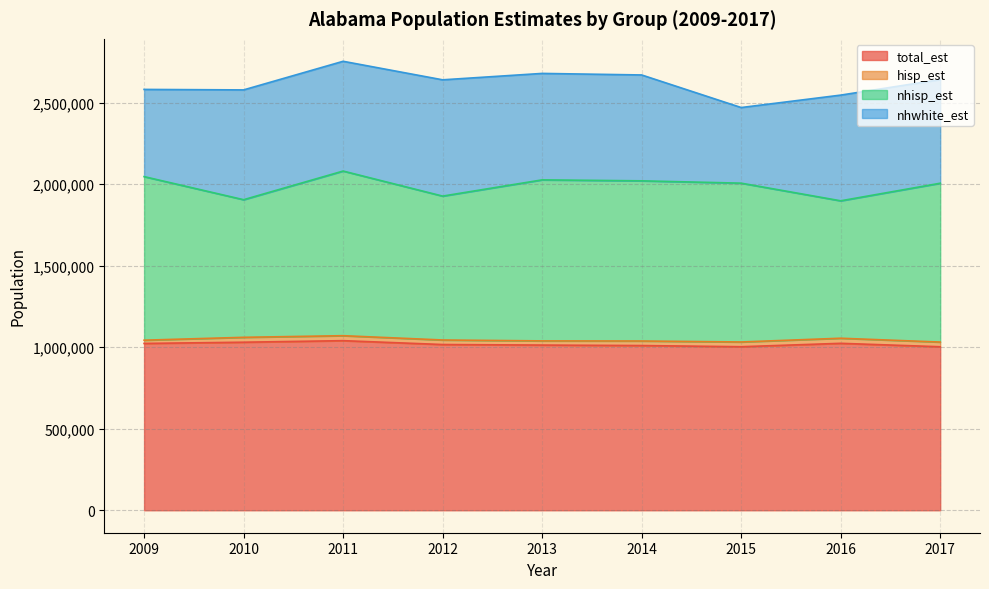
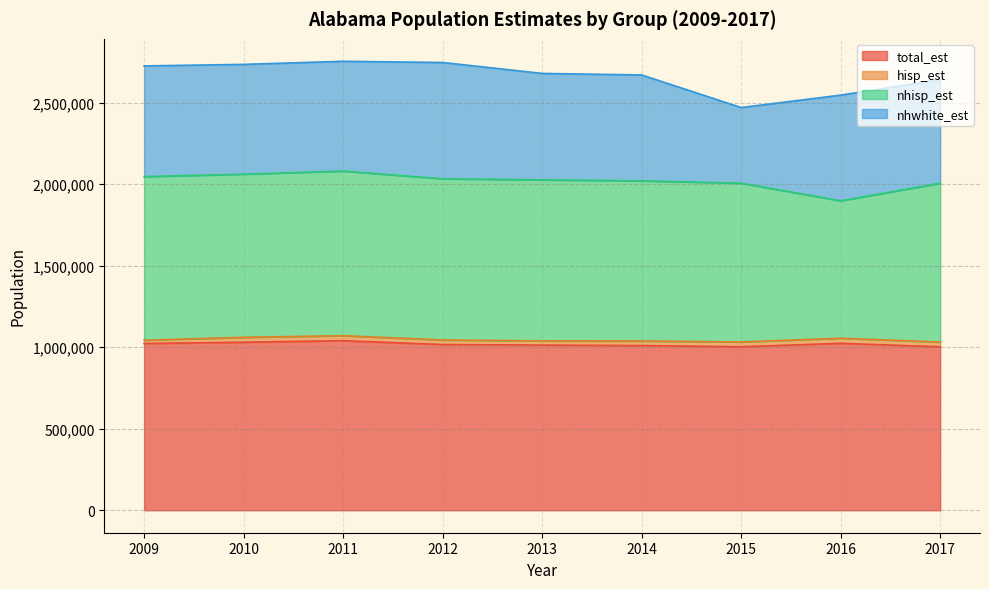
  {
    "nhisp_est": {
      "2009": "1,000,000",
-     "2010": "840,000",
+     "2010": "1,000,000",
      "2011": "1,010,000",
-     "2012": "880,000",
+     "2012": "990,000",
      "2013": "990,000",
      "2014": "980,000",
      "2015": "970,000",
      "2016": "840,000",
      "2017": "970,000"
    },
    "nhwhite_est": {
-     "2009": "530,000",
+     "2009": "680,000",
      "2010": "670,000",
      "2011": "670,000",
      "2012": "710,000",
      "2013": "650,000",
      "2014": "650,000",
      "2015": "460,000",
      "2016": "650,000"
    }
  }
